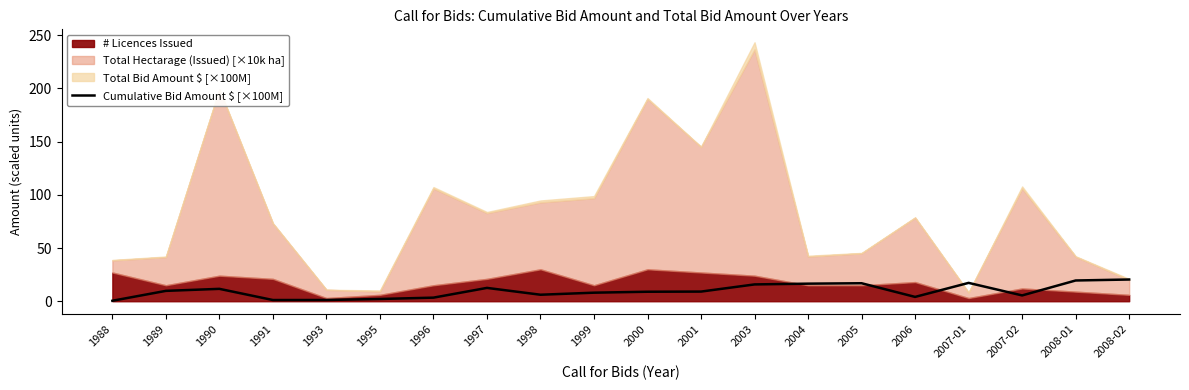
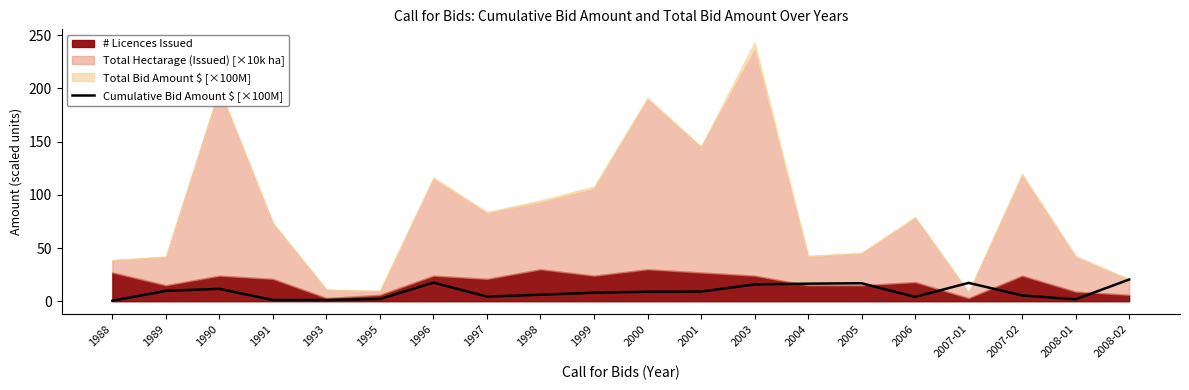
  {
    "Cumulative Bid Amount $ [×100M]": {
      "1988": 0,
      "1989": 10,
      "1990": 12,
      "1991": 1,
      "1995": 2,
-     "1996": 3,
-     "1997": 13,
+     "1996": 18,
+     "1997": 4,
      "1998": 6,
      "1999": 8,
      "2000": 9,
      "2001": 9,
      "2003": 16,
      "2006": 4,
      "2007-01": 17,
      "2007-02": 5,
-     "2008-01": 19
+     "2008-01": 2
    },
    "# Licences Issued": {
      "1988": 27,
      "1989": 15,
      "1990": 24,
      "1991": 21,
      "1995": 6,
-     "1996": 15,
+     "1996": 24,
      "1997": 21,
      "1998": 30,
-     "1999": 15,
+     "1999": 24,
      "2000": 30,
      "2001": 27,
      "2003": 24,
      "2006": 18,
      "2007-01": 3,
-     "2007-02": 12,
+     "2007-02": 24,
      "2008-01": 9,
      "2008-02": 6
    }
  }
